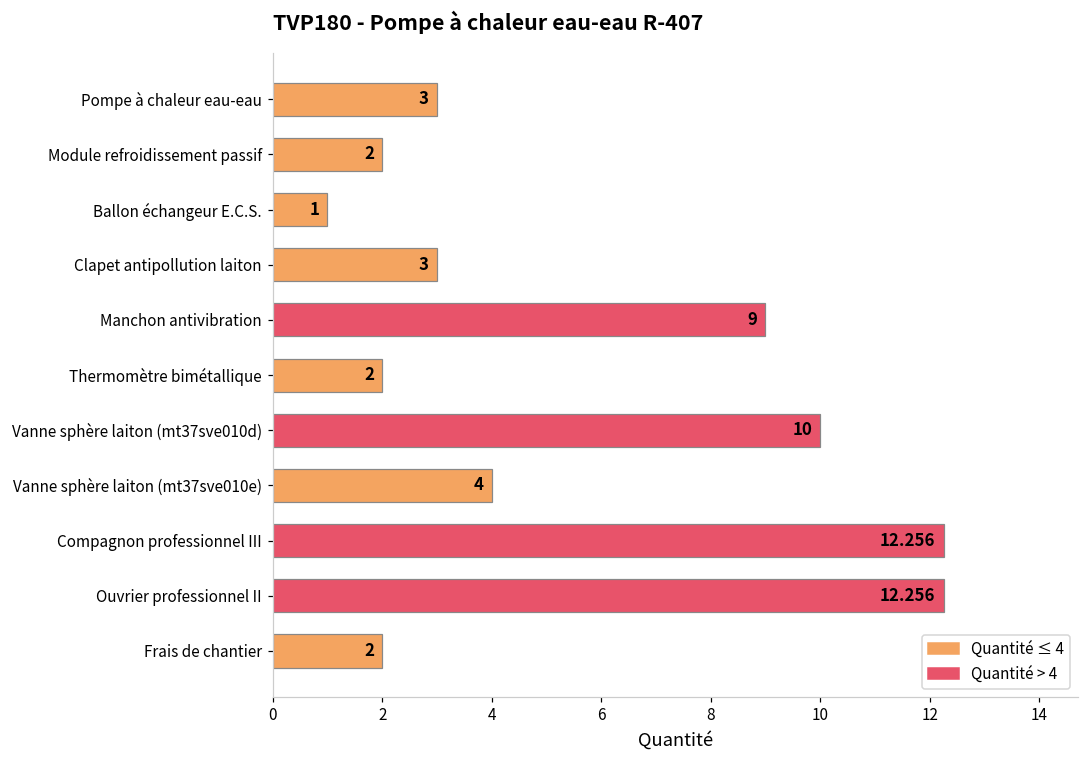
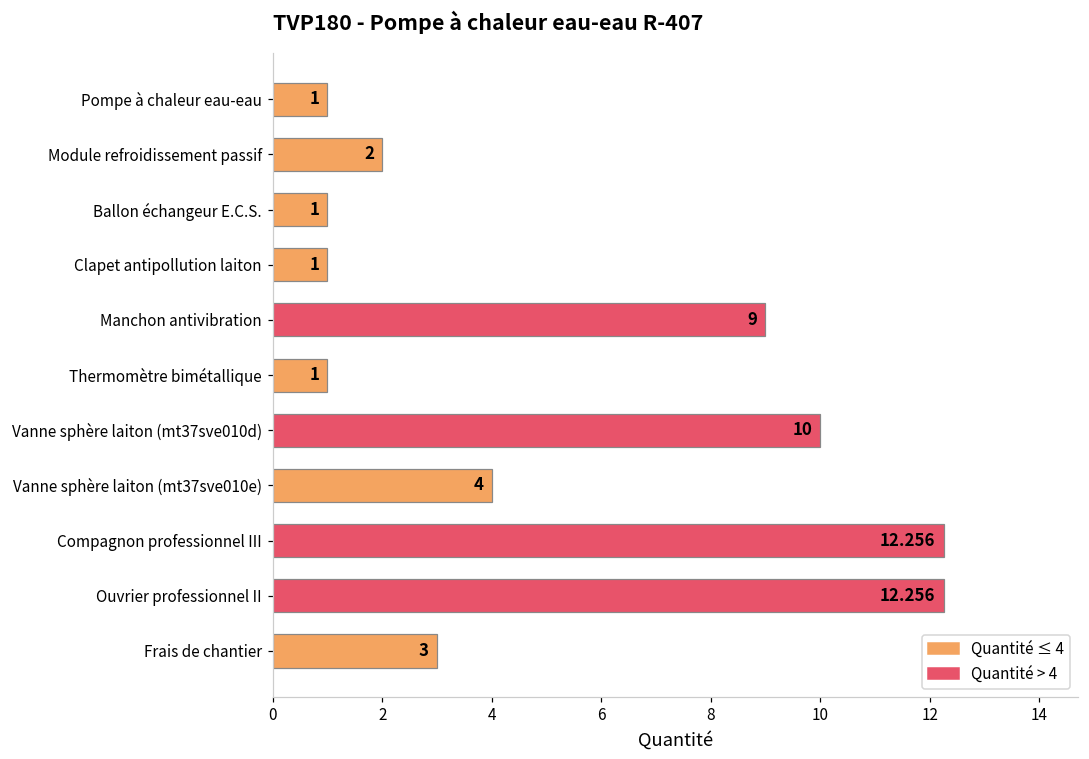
  {
-   "Pompe à chaleur eau-eau": 3,
+   "Pompe à chaleur eau-eau": 1,
    "Module refroidissement passif": 2,
    "Ballon échangeur E.C.S.": 1,
-   "Clapet antipollution laiton": 3,
+   "Clapet antipollution laiton": 1,
    "Manchon antivibration": 9,
-   "Thermomètre bimétallique": 2,
+   "Thermomètre bimétallique": 1,
    "Vanne sphère laiton (mt37sve010d)": 10,
    "Vanne sphère laiton (mt37sve010e)": 4,
    "Compagnon professionnel III": 12.256,
    "Ouvrier professionnel II": 12.256,
-   "Frais de chantier": 2
+   "Frais de chantier": 3
  }
